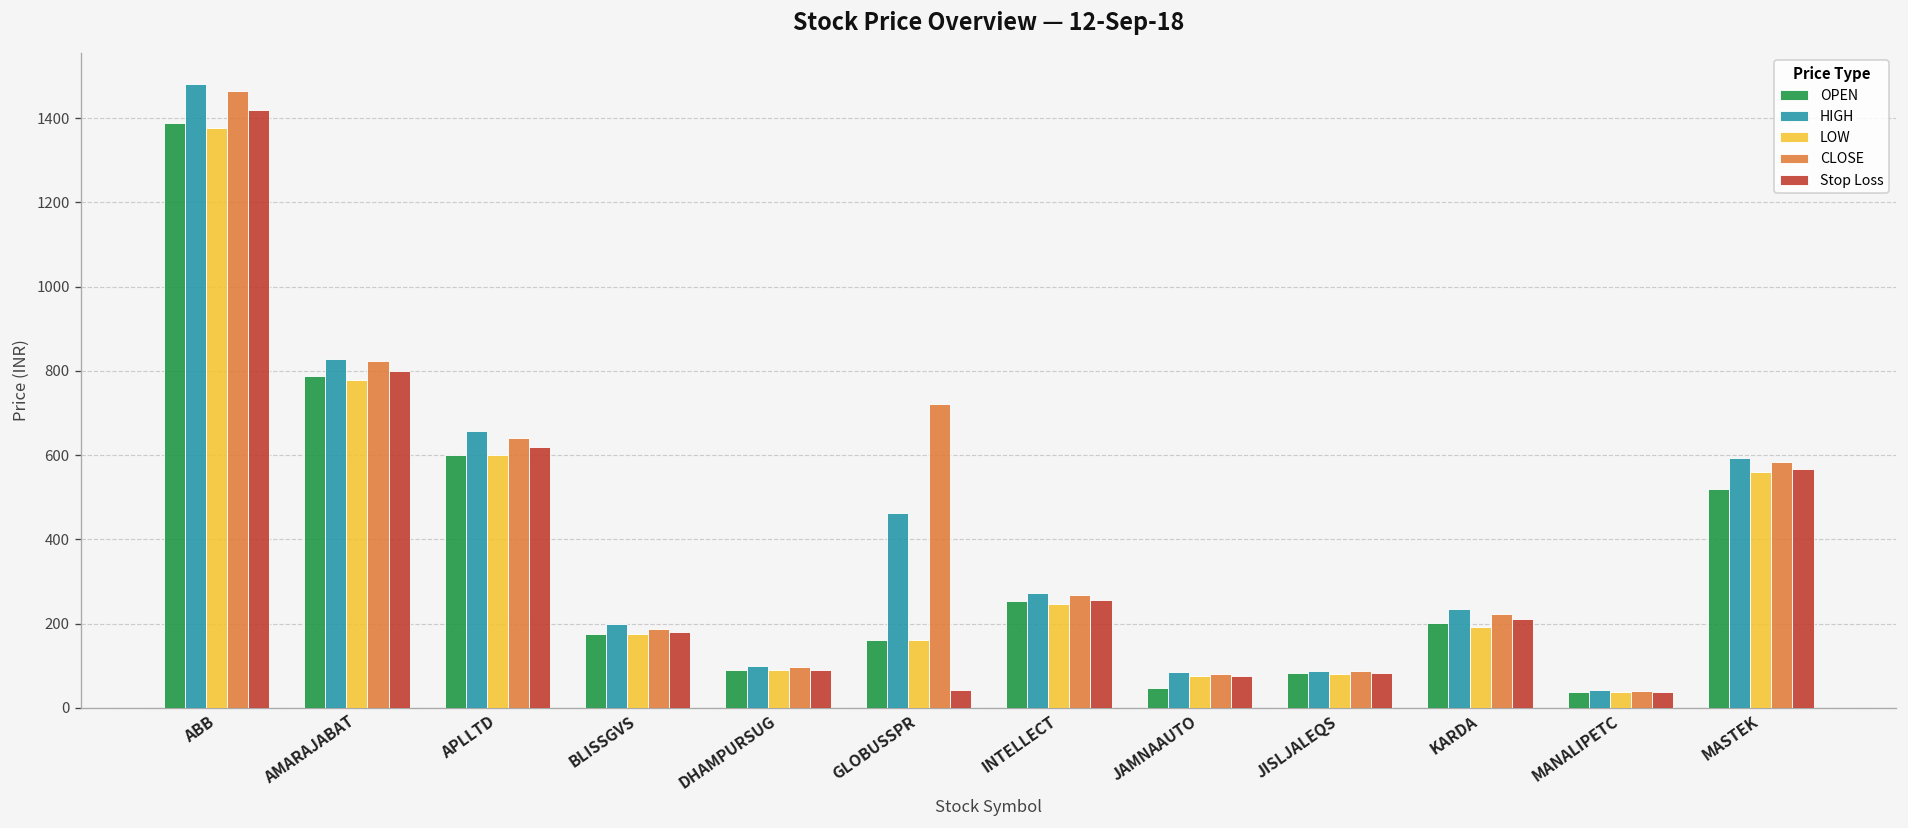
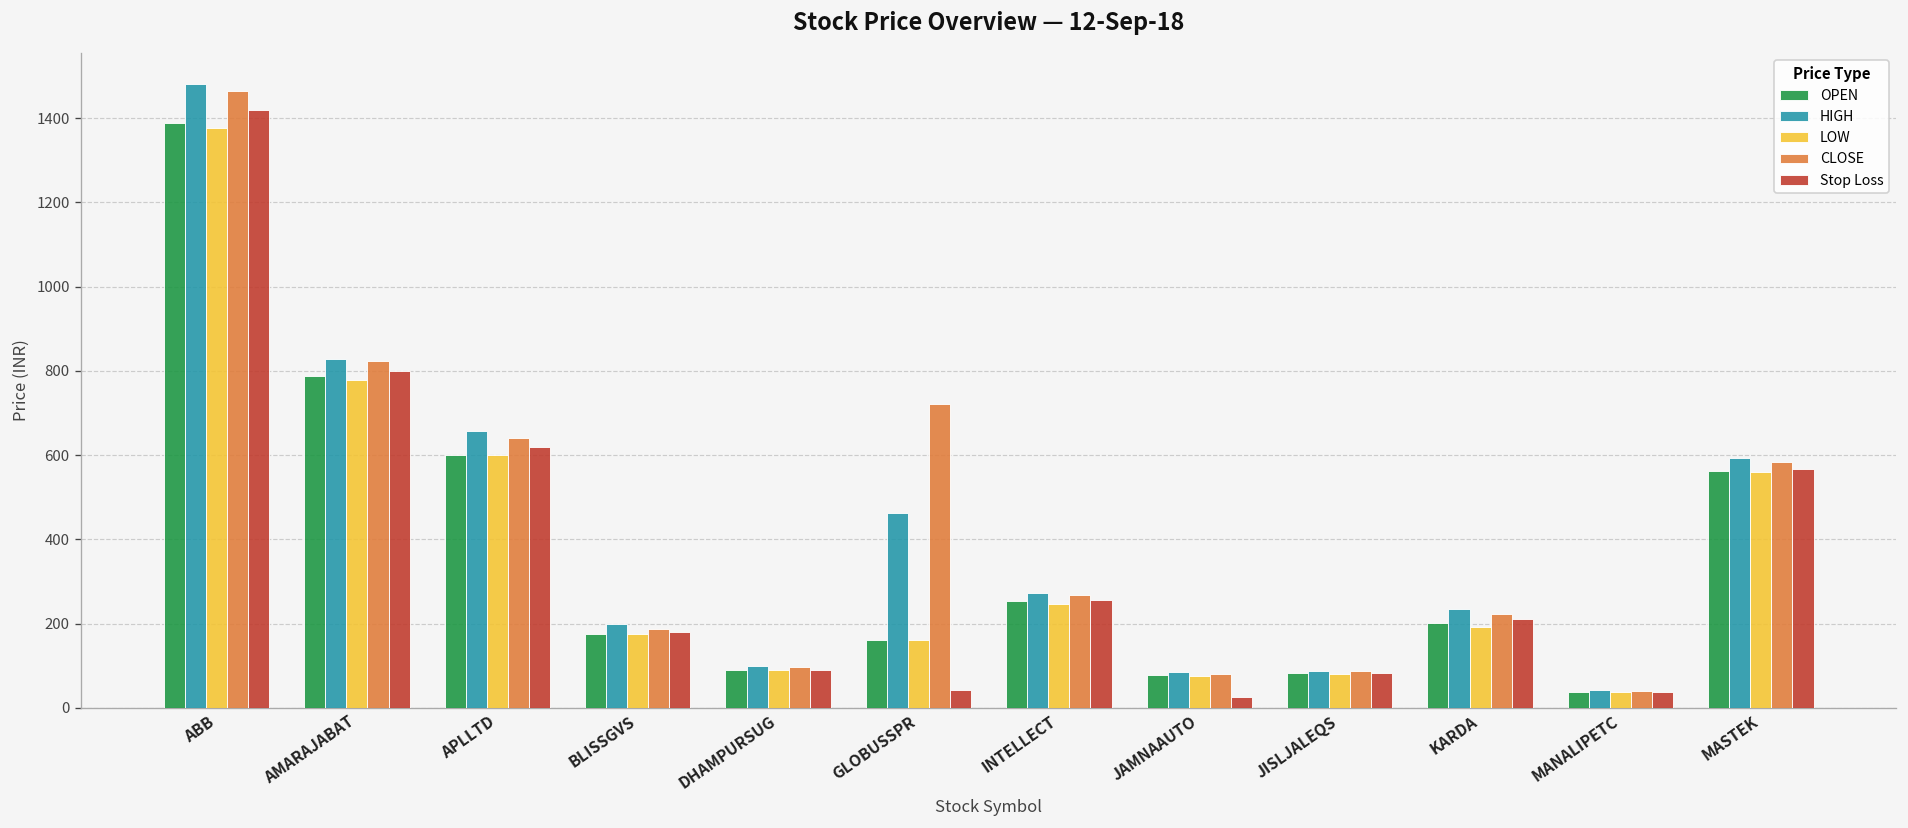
  {
    "OPEN": {
      "ABB": 1390,
      "AMARAJABAT": 790,
      "APLLTD": 600,
      "BLISSGVS": 180,
      "DHAMPURSUG": 90,
      "GLOBUSSPR": 160,
      "INTELLECT": 250,
-     "JAMNAAUTO": 50,
+     "JAMNAAUTO": 80,
      "JISLJALEQS": 80,
      "KARDA": 200,
      "MANALIPETC": 40,
-     "MASTEK": 520
+     "MASTEK": 560
    },
    "HIGH": {
      "ABB": 1480,
      "AMARAJABAT": 830,
      "APLLTD": 660,
      "BLISSGVS": 200,
      "DHAMPURSUG": 100,
      "GLOBUSSPR": 460,
      "INTELLECT": 270,
      "JAMNAAUTO": 80,
      "JISLJALEQS": 90,
      "KARDA": 240,
      "MANALIPETC": 40,
      "MASTEK": 590
    },
    "LOW": {
      "ABB": 1380,
      "AMARAJABAT": 780,
      "APLLTD": 600,
      "BLISSGVS": 180,
      "DHAMPURSUG": 90,
      "GLOBUSSPR": 160,
      "INTELLECT": 250,
      "JAMNAAUTO": 70,
      "JISLJALEQS": 80,
      "KARDA": 190,
      "MANALIPETC": 40,
      "MASTEK": 560
    },
    "CLOSE": {
      "ABB": 1460,
      "AMARAJABAT": 820,
      "APLLTD": 640,
      "BLISSGVS": 190,
      "DHAMPURSUG": 100,
      "GLOBUSSPR": 720,
      "INTELLECT": 270,
      "JAMNAAUTO": 80,
      "JISLJALEQS": 90,
      "KARDA": 220,
      "MANALIPETC": 40,
      "MASTEK": 580
    },
    "Stop Loss": {
      "ABB": 1420,
      "AMARAJABAT": 800,
      "APLLTD": 620,
      "BLISSGVS": 180,
      "DHAMPURSUG": 90,
      "GLOBUSSPR": 40,
      "INTELLECT": 260,
-     "JAMNAAUTO": 80,
+     "JAMNAAUTO": 30,
      "JISLJALEQS": 80,
      "KARDA": 210,
      "MANALIPETC": 40,
      "MASTEK": 570
    }
  }
